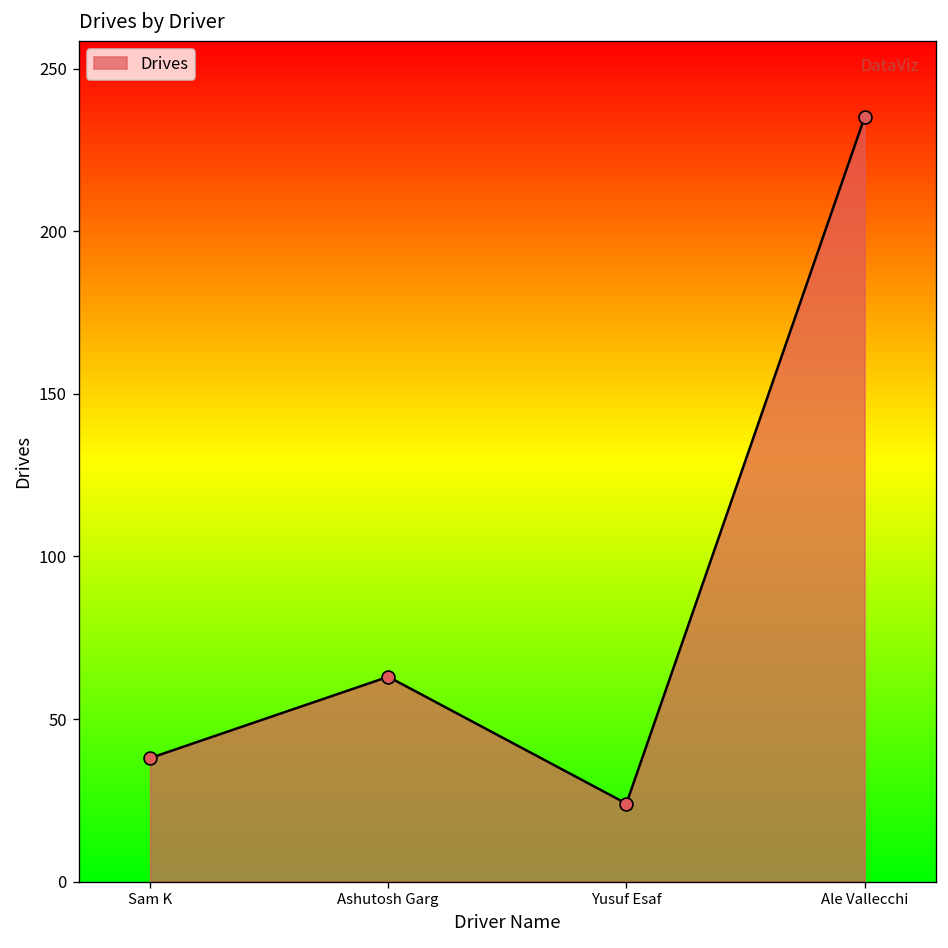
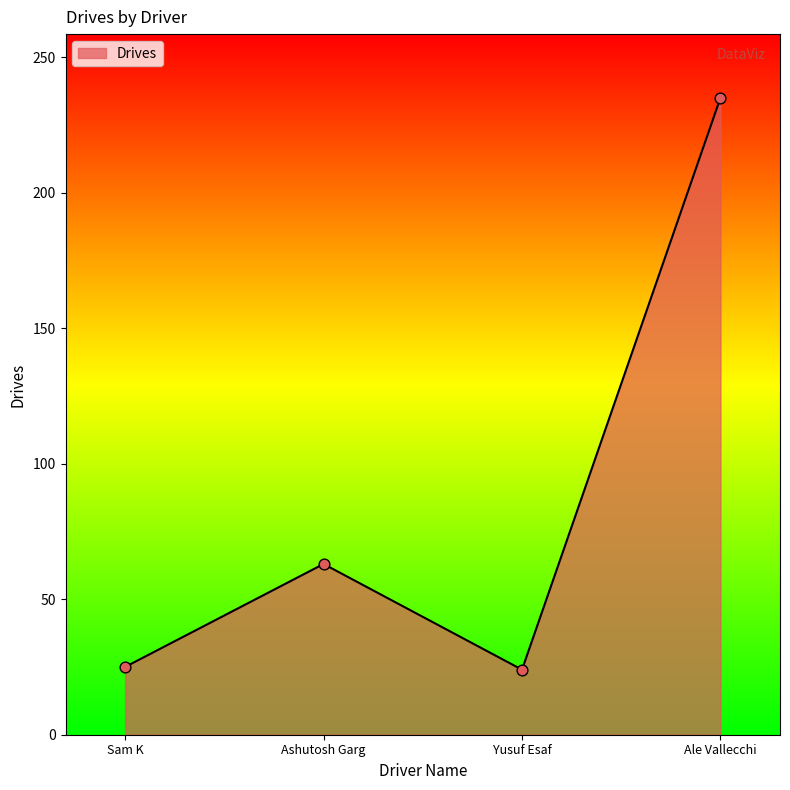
  {
-   "Sam K": 38,
+   "Sam K": 25,
    "Ashutosh Garg": 63,
    "Yusuf Esaf": 24,
    "Ale Vallecchi": 235
  }
